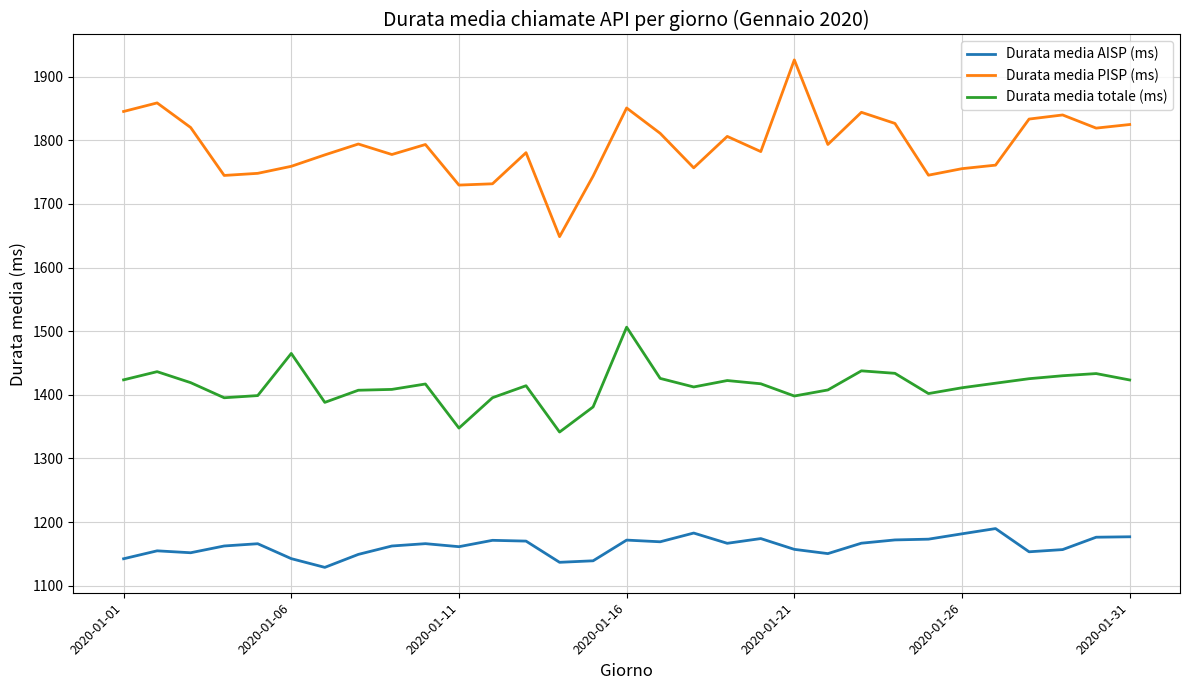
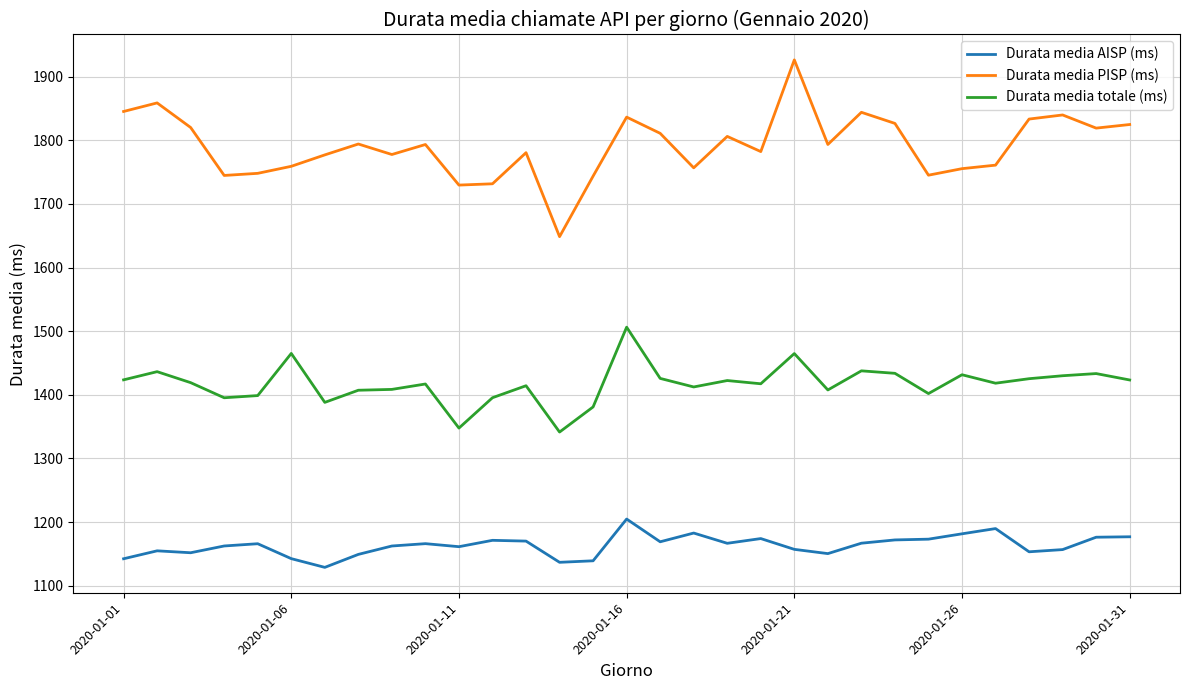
  {
    "Durata media AISP (ms)": {
      "2020-01-01": 1140,
      "2020-01-06": 1140,
      "2020-01-11": 1160,
-     "2020-01-16": 1170,
+     "2020-01-16": 1200,
      "2020-01-21": 1160,
      "2020-01-26": 1180,
      "2020-01-31": 1180
    },
    "Durata media PISP (ms)": {
      "2020-01-01": 1850,
      "2020-01-06": 1760,
      "2020-01-11": 1730,
-     "2020-01-16": 1850,
+     "2020-01-16": 1840,
      "2020-01-21": 1930,
      "2020-01-26": 1760,
      "2020-01-31": 1820
    },
    "Durata media totale (ms)": {
      "2020-01-01": 1420,
      "2020-01-06": 1470,
      "2020-01-11": 1350,
      "2020-01-16": 1510,
-     "2020-01-21": 1400,
-     "2020-01-26": 1410,
+     "2020-01-21": 1460,
+     "2020-01-26": 1430,
      "2020-01-31": 1420
    }
  }
